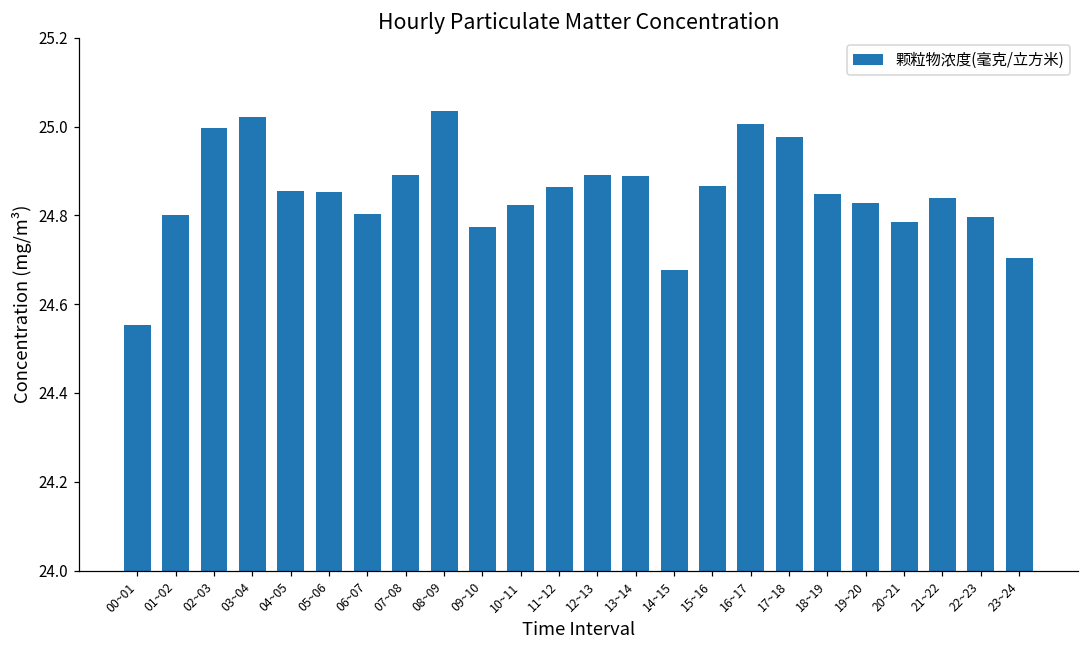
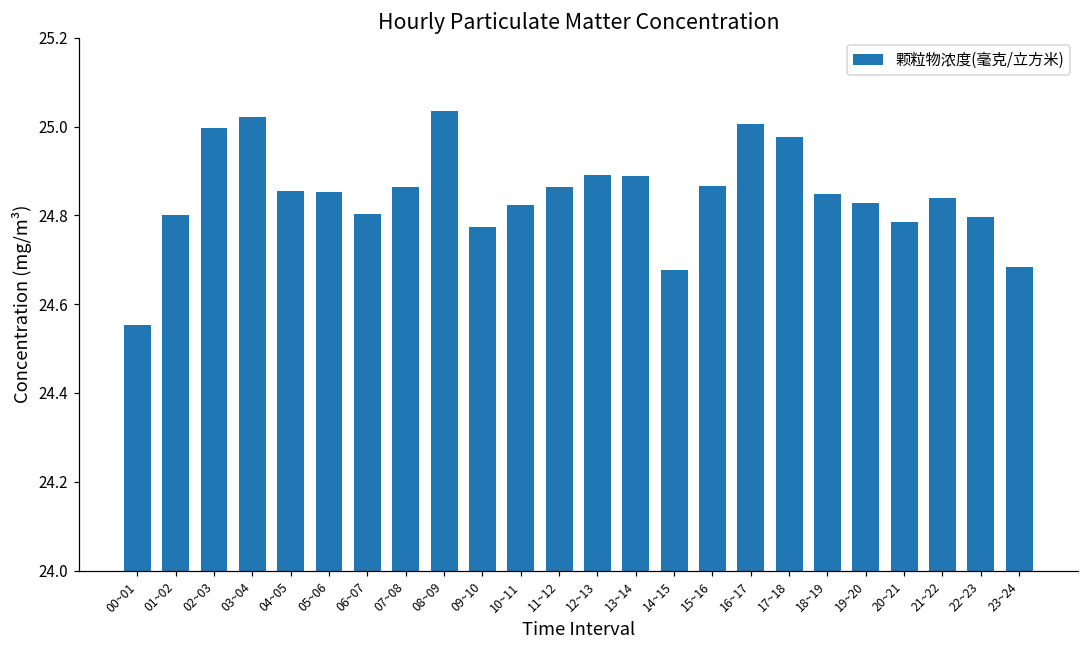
  {
    "00~01": 24.55,
    "01~02": 24.80,
    "02~03": 25.00,
    "03~04": 25.02,
    "04~05": 24.85,
    "05~06": 24.85,
    "06~07": 24.80,
-   "07~08": 24.89,
+   "07~08": 24.86,
    "08~09": 25.04,
    "09~10": 24.77,
    "10~11": 24.82,
    "11~12": 24.87,
    "12~13": 24.89,
    "13~14": 24.89,
    "14~15": 24.68,
    "15~16": 24.87,
    "16~17": 25.01,
    "17~18": 24.98,
    "18~19": 24.85,
    "19~20": 24.83,
    "20~21": 24.78,
    "21~22": 24.84,
    "22~23": 24.80,
-   "23~24": 24.71
+   "23~24": 24.68
  }
